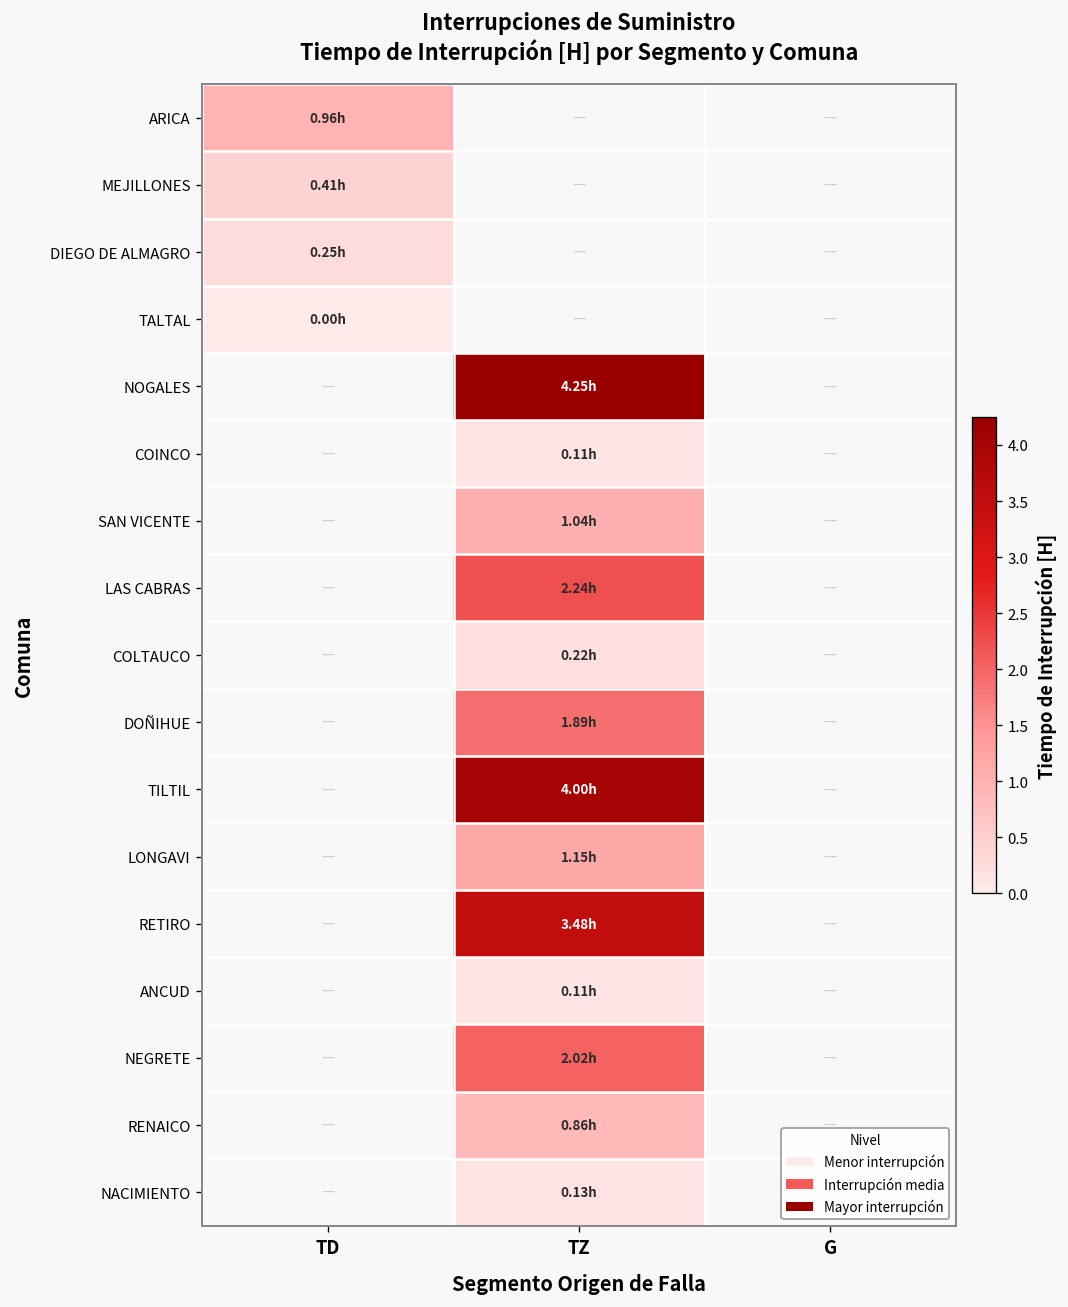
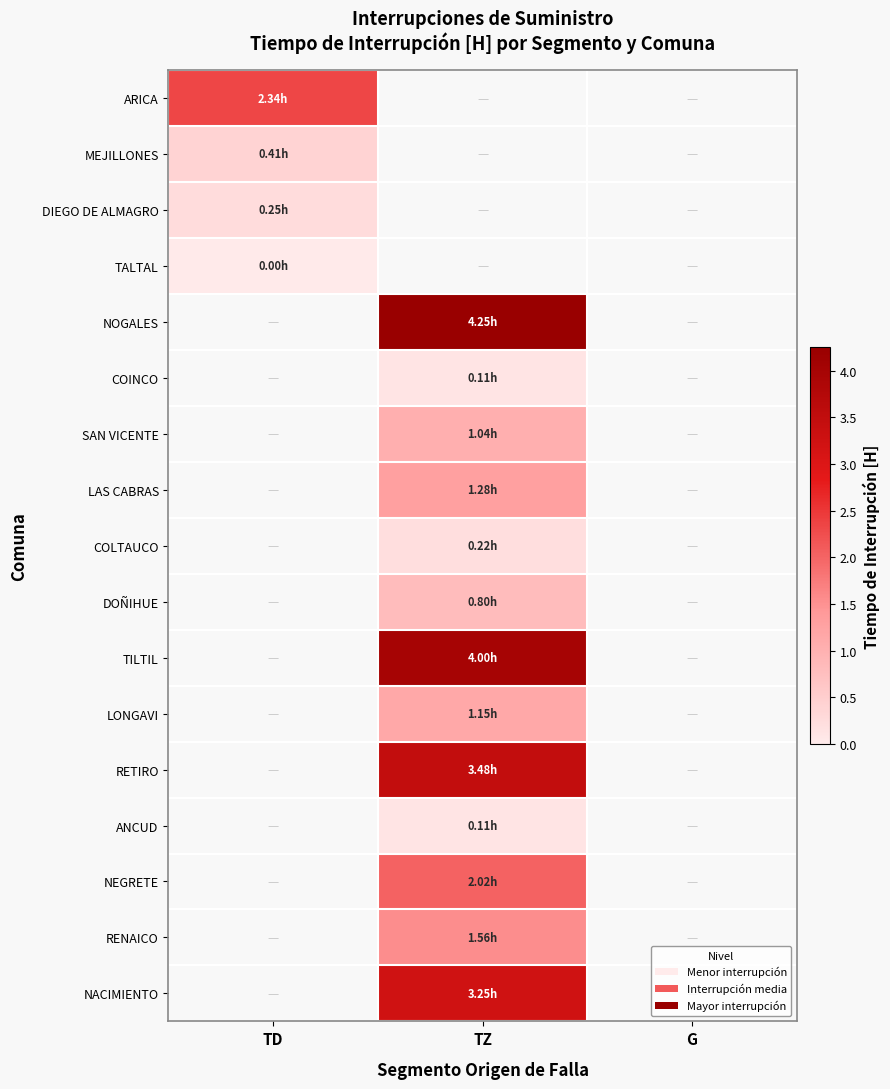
  {
    "ARICA": {
-     "TD": "0.96h"
+     "TD": "2.34h"
    },
    "LAS CABRAS": {
-     "TZ": "2.24h"
+     "TZ": "1.28h"
    },
    "DOÑIHUE": {
-     "TZ": "1.89h"
+     "TZ": "0.80h"
    },
    "RENAICO": {
-     "TZ": "0.86h"
+     "TZ": "1.56h"
    },
    "NACIMIENTO": {
-     "TZ": "0.13h"
+     "TZ": "3.25h"
    }
  }
